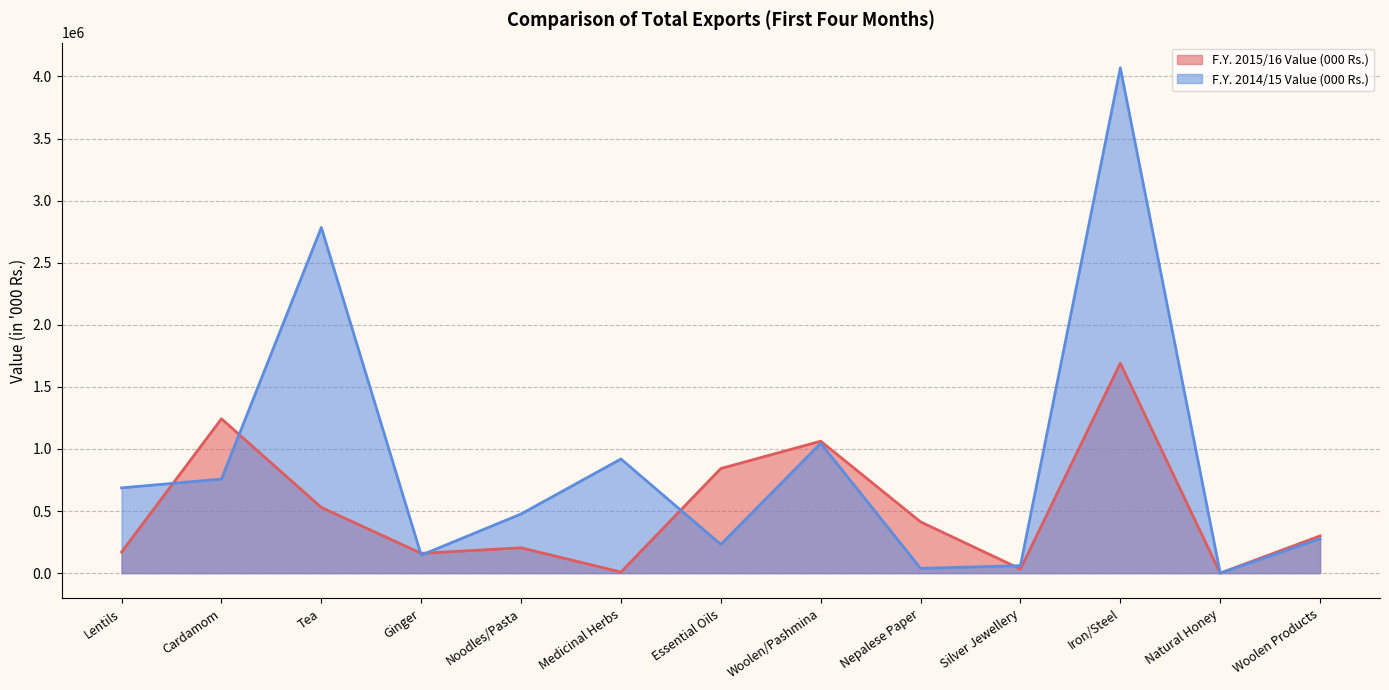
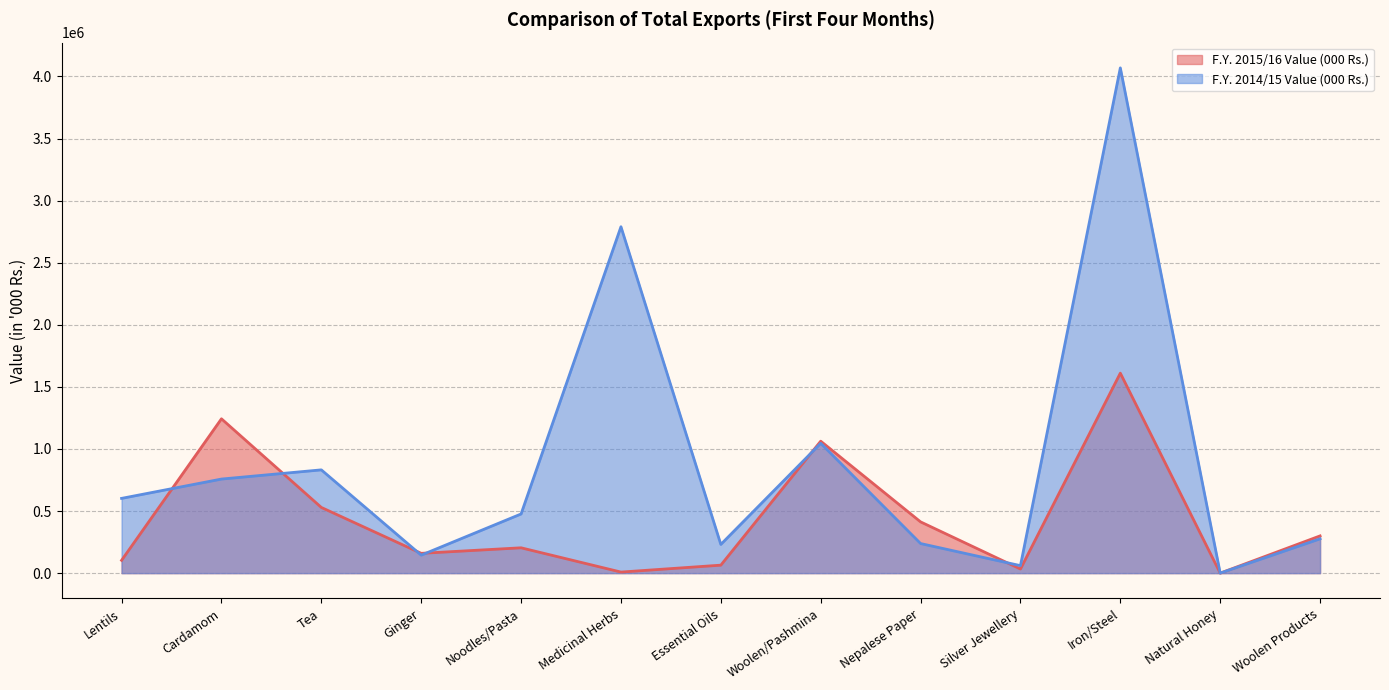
  {
    "F.Y. 2015/16 Value (000 Rs.)": {
-     "Lentils": 170000,
+     "Lentils": 100000,
      "Cardamom": 1240000,
      "Tea": 530000,
      "Noodles/Pasta": 200000,
      "Medicinal Herbs": 10000,
-     "Essential Oils": 840000,
+     "Essential Oils": 60000,
      "Nepalese Paper": 410000,
      "Silver Jewellery": 30000,
-     "Iron/Steel": 1690000,
+     "Iron/Steel": 1610000,
      "Woolen Products": 300000
    },
    "F.Y. 2014/15 Value (000 Rs.)": {
-     "Lentils": 690000,
+     "Lentils": 600000,
      "Cardamom": 760000,
-     "Tea": 2780000,
+     "Tea": 830000,
      "Noodles/Pasta": 480000,
-     "Medicinal Herbs": 920000,
+     "Medicinal Herbs": 2790000,
      "Essential Oils": 230000,
-     "Nepalese Paper": 40000,
+     "Nepalese Paper": 240000,
      "Silver Jewellery": 60000,
      "Iron/Steel": 4070000,
      "Woolen Products": 280000
    }
  }
